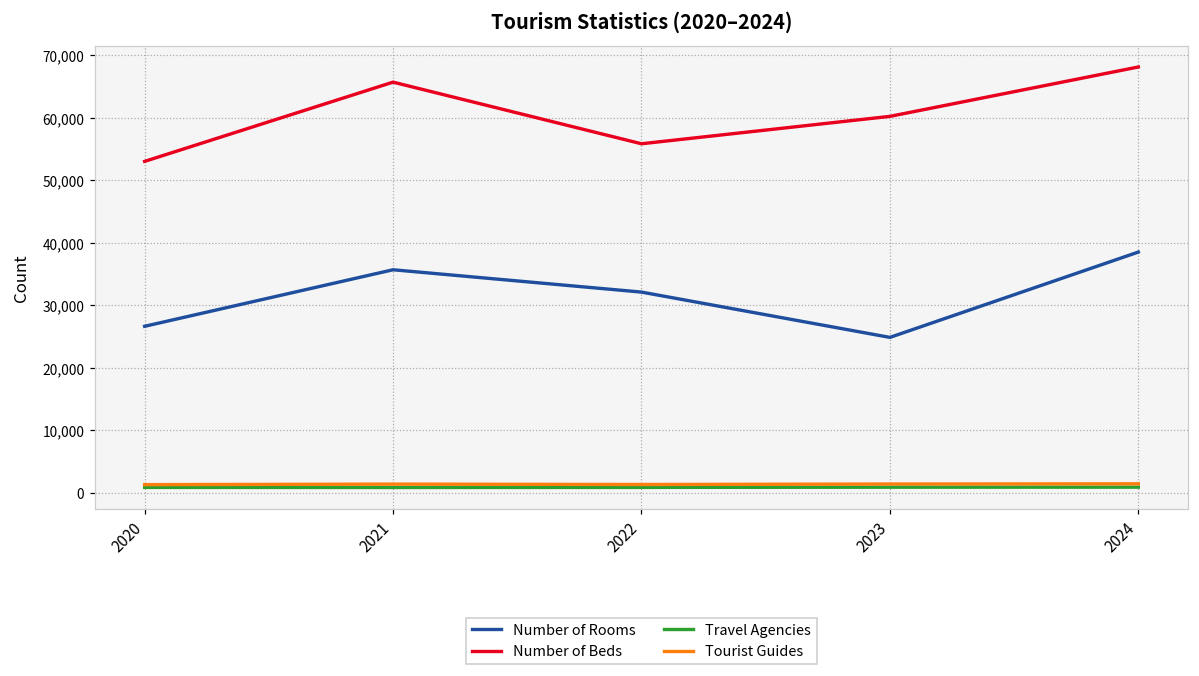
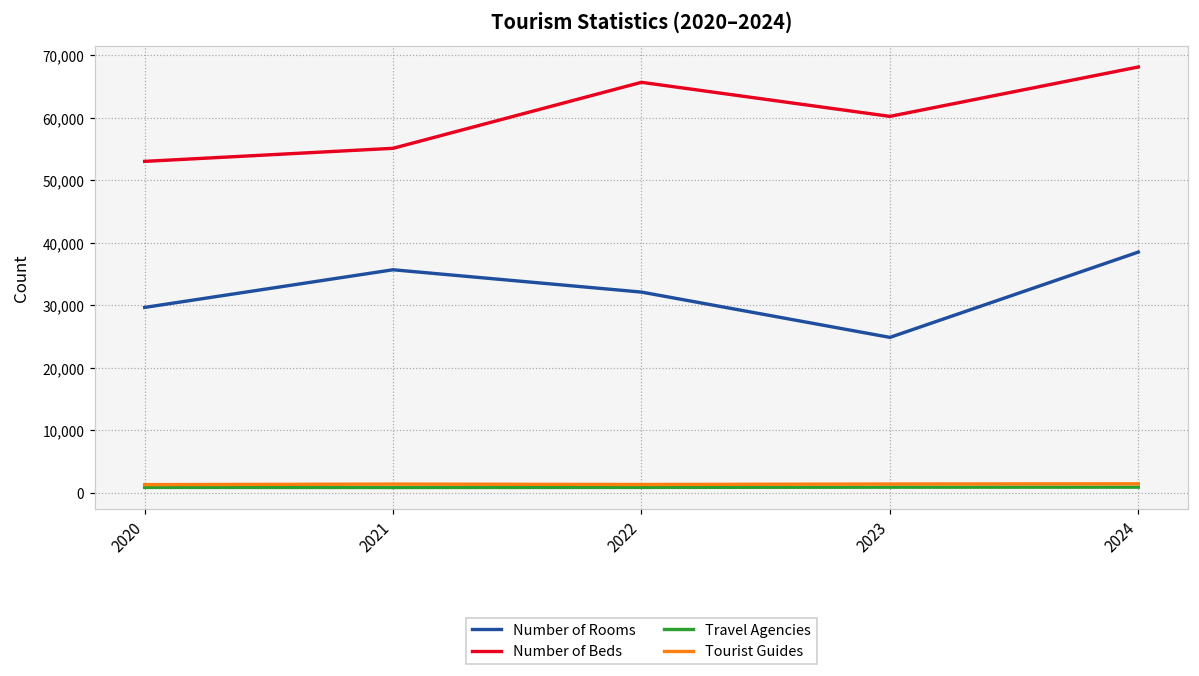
  {
    "Number of Rooms": {
-     "2020": "27,000",
+     "2020": "30,000",
      "2021": "36,000",
      "2022": "32,000",
      "2023": "25,000",
      "2024": "39,000"
    },
    "Number of Beds": {
      "2020": "53,000",
-     "2021": "66,000",
-     "2022": "56,000",
+     "2021": "55,000",
+     "2022": "66,000",
      "2023": "60,000",
      "2024": "68,000"
    },
    "Travel Agencies": {
      "2021": "1,000",
      "2022": "1,000",
      "2023": "1,000",
      "2024": "1,000"
    },
    "Tourist Guides": {
      "2021": "1,000",
      "2022": "1,000",
      "2023": "1,000",
      "2024": "1,000"
    }
  }
